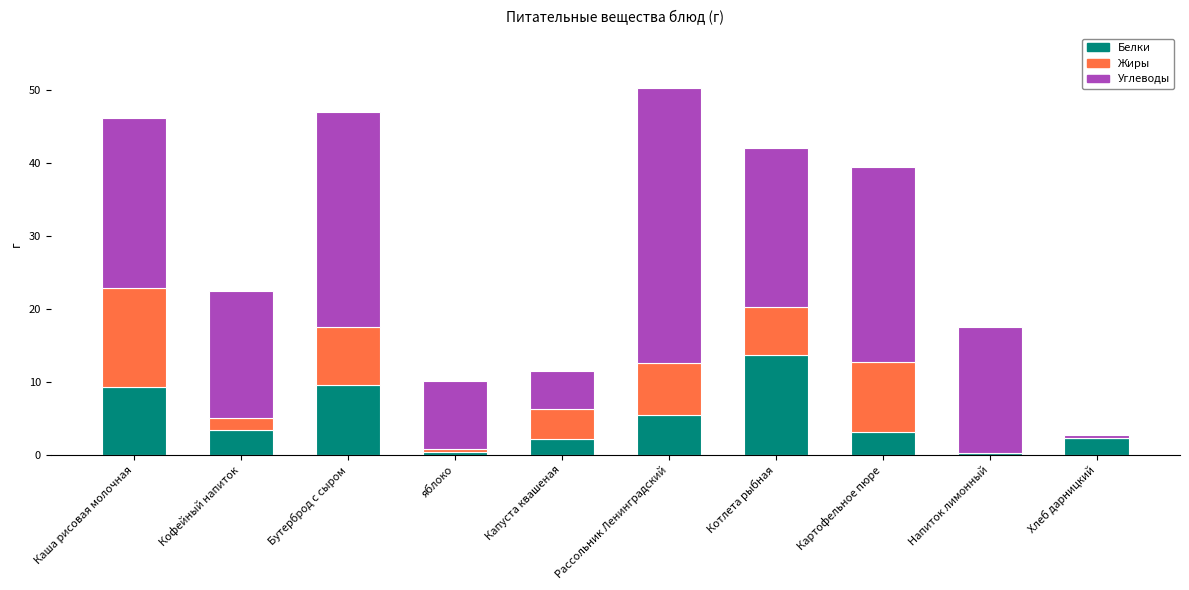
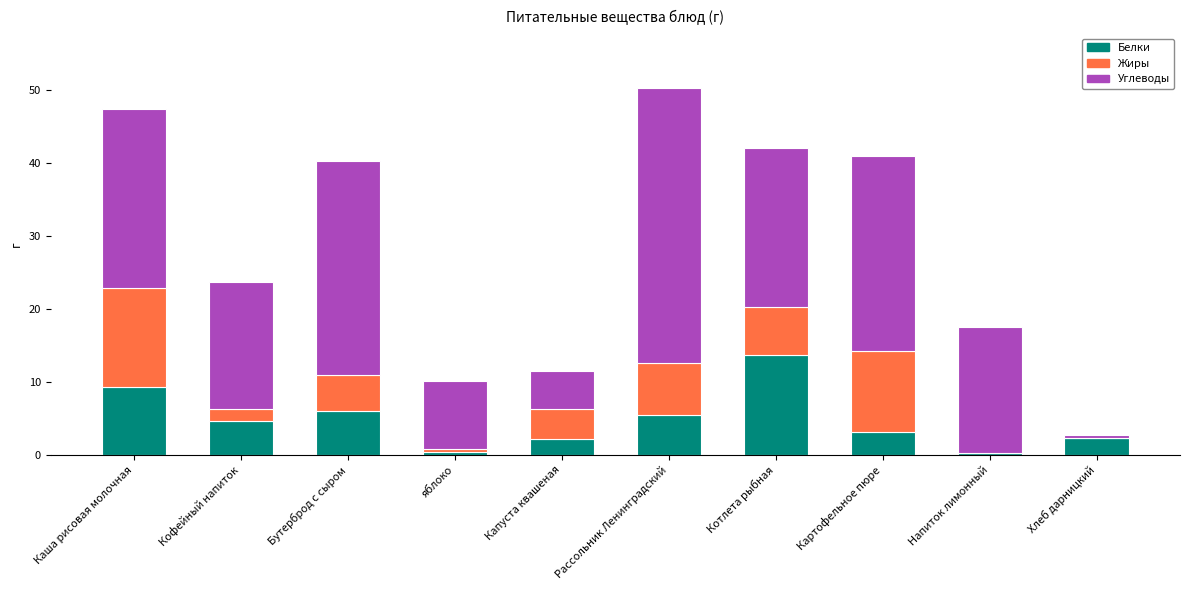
  {
    "Белки": {
      "Каша рисовая молочная": 9,
-     "Кофейный напиток": 3,
-     "Бутерброд с сыром": 10,
+     "Кофейный напиток": 5,
+     "Бутерброд с сыром": 6,
      "яблоко": 0,
      "Капуста квашеная": 2,
      "Рассольник Ленинградский": 5,
      "Котлета рыбная": 14,
      "Картофельное пюре": 3,
      "Хлеб дарницкий": 2
    },
    "Жиры": {
      "Каша рисовая молочная": 14,
      "Кофейный напиток": 2,
-     "Бутерброд с сыром": 8,
+     "Бутерброд с сыром": 5,
      "яблоко": 0,
      "Капуста квашеная": 4,
      "Рассольник Ленинградский": 7,
      "Котлета рыбная": 7,
-     "Картофельное пюре": 10,
+     "Картофельное пюре": 11,
      "Напиток лимонный": 0,
      "Хлеб дарницкий": 0
    },
    "Углеводы": {
-     "Каша рисовая молочная": 23,
+     "Каша рисовая молочная": 25,
      "Кофейный напиток": 17,
      "Бутерброд с сыром": 29,
      "яблоко": 9,
      "Капуста квашеная": 5,
      "Рассольник Ленинградский": 38,
      "Котлета рыбная": 22,
      "Картофельное пюре": 27,
      "Напиток лимонный": 17,
      "Хлеб дарницкий": 0
    }
  }
